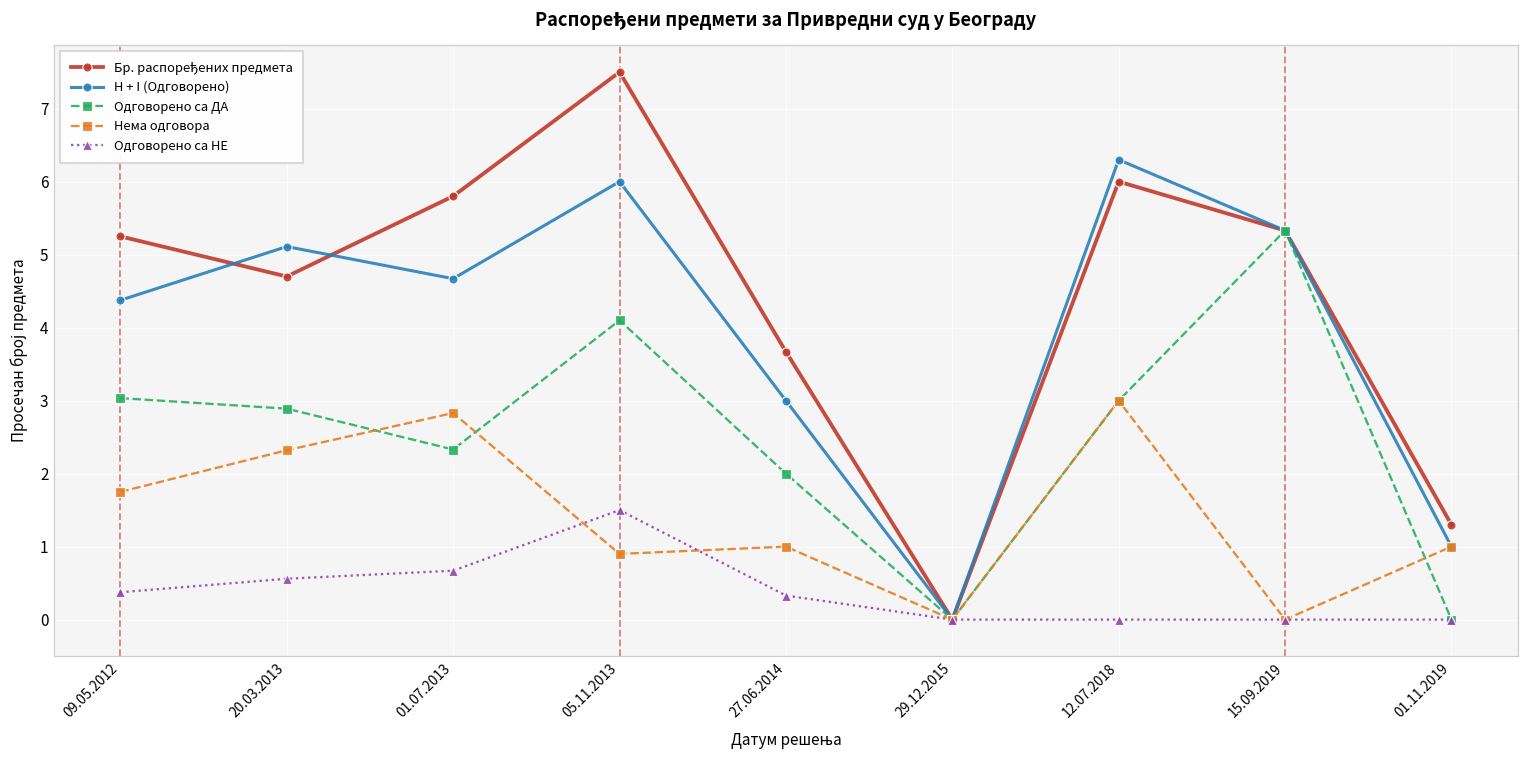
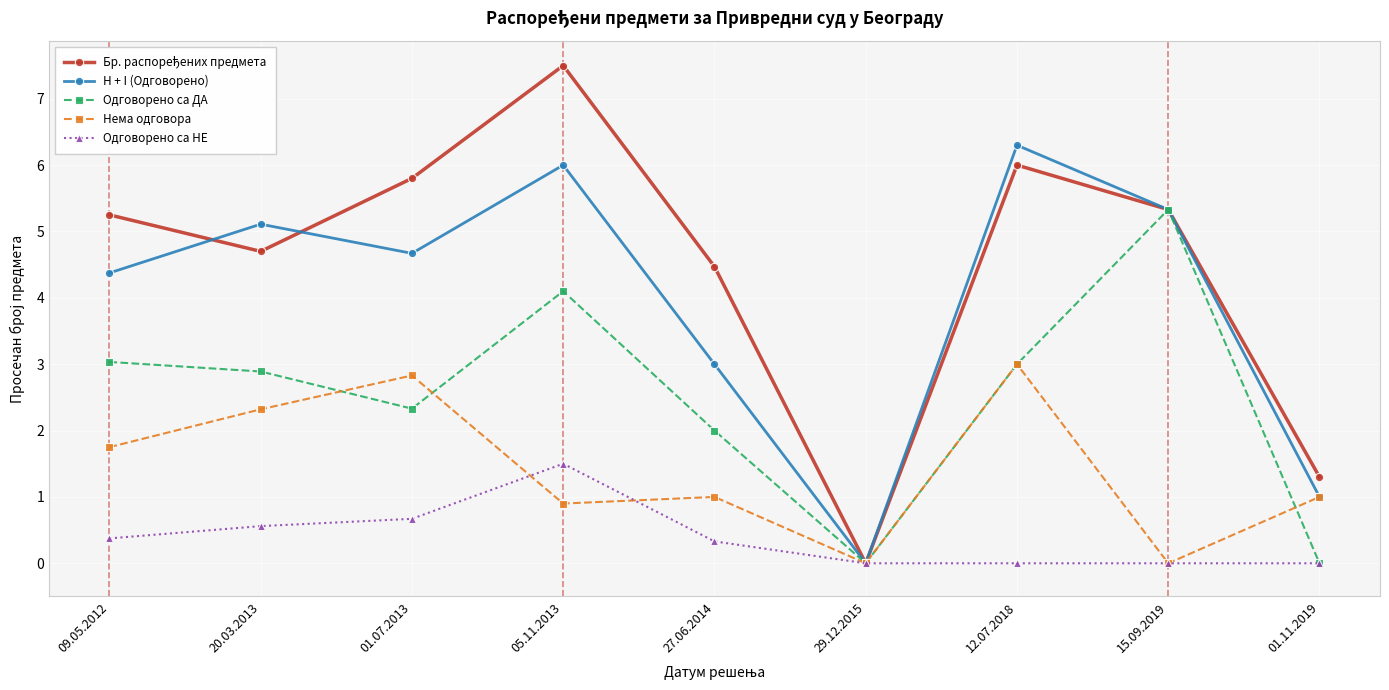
  {
    "Бр. распоређених предмета": {
      "09.05.2012": 5.3,
      "20.03.2013": 4.7,
      "01.07.2013": 5.8,
      "05.11.2013": 7.5,
-     "27.06.2014": 3.7,
+     "27.06.2014": 4.5,
      "12.07.2018": 6.0,
      "01.11.2019": 1.3
    },
    "H + I (Одговорено)": {
      "09.05.2012": 4.4,
      "20.03.2013": 5.1,
      "01.07.2013": 4.7,
      "05.11.2013": 6.0,
      "27.06.2014": 3.0,
      "12.07.2018": 6.3
    },
    "Одговорено са ДА": {
      "09.05.2012": 3.0,
      "20.03.2013": 2.9,
      "01.07.2013": 2.3,
      "05.11.2013": 4.1,
      "27.06.2014": 2.0
    },
    "Нема одговора": {
      "09.05.2012": 1.8,
      "20.03.2013": 2.3,
      "01.07.2013": 2.8,
      "05.11.2013": 0.9,
      "27.06.2014": 1.0
    },
    "Одговорено са НЕ": {
      "09.05.2012": 0.4,
      "20.03.2013": 0.6,
      "01.07.2013": 0.7,
      "05.11.2013": 1.5,
      "27.06.2014": 0.3,
      "12.07.2018": 0.0
    }
  }
